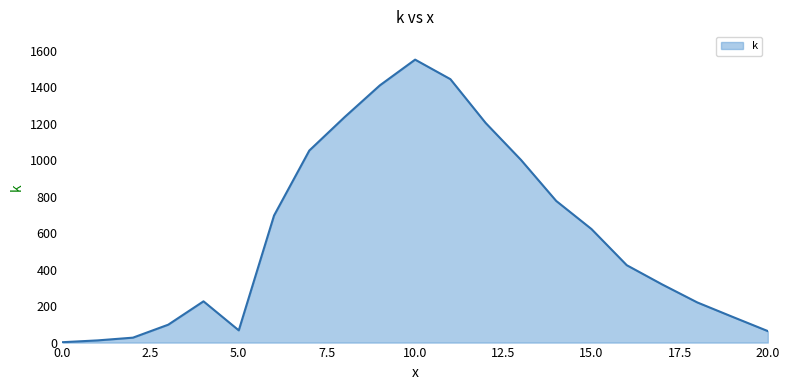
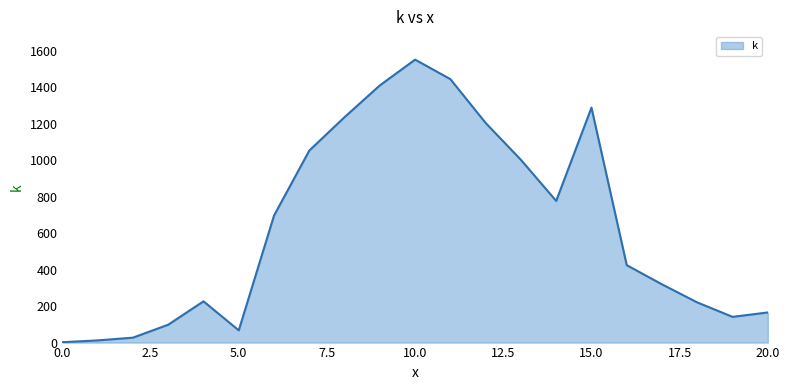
  {
    "0.0": 0,
    "5.0": 70,
    "10.0": 1550,
-   "15.0": 620,
-   "20.0": 60
+   "15.0": 1290,
+   "20.0": 170
  }
